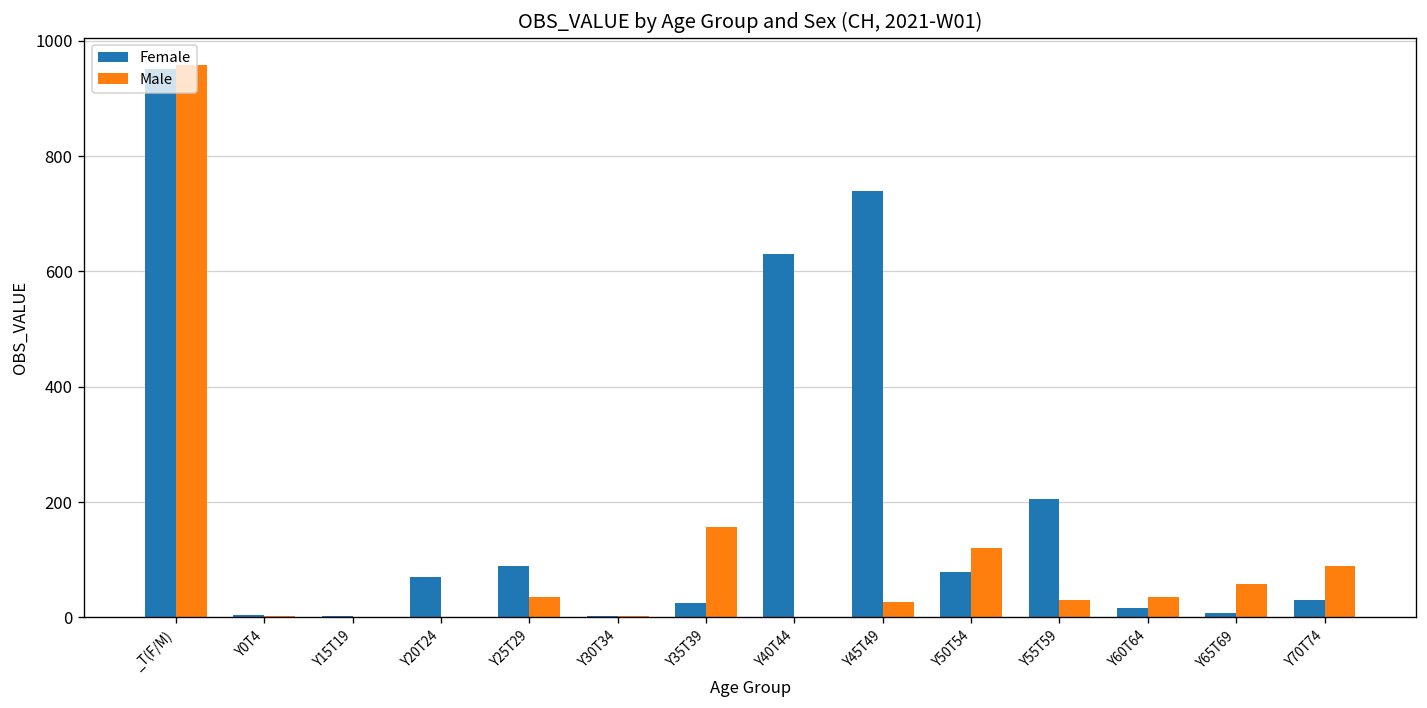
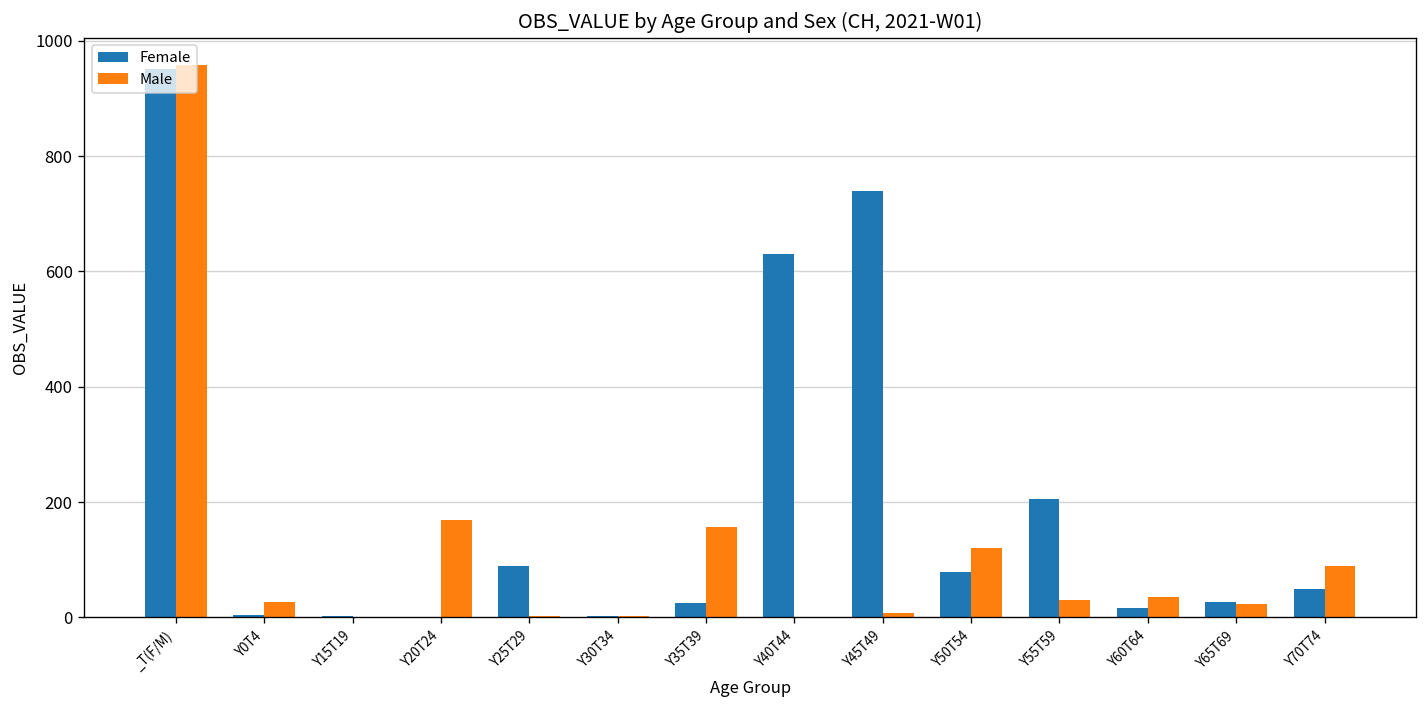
  {
    "Female": {
-     "Y20T24": 70,
+     "Y20T24": 0,
      "Y25T29": 90,
      "Y35T39": 30,
      "Y40T44": 630,
      "Y45T49": 740,
      "Y50T54": 80,
      "Y55T59": 210,
      "Y60T64": 20,
-     "Y65T69": 10,
-     "Y70T74": 30
+     "Y65T69": 30,
+     "Y70T74": 50
    },
    "Male": {
-     "Y0T4": 0,
+     "Y0T4": 30,
      "Y15T19": 0,
-     "Y20T24": 0,
-     "Y25T29": 40,
+     "Y20T24": 170,
+     "Y25T29": 0,
      "Y35T39": 160,
-     "Y45T49": 30,
+     "Y45T49": 10,
      "Y50T54": 120,
      "Y55T59": 30,
      "Y60T64": 40,
-     "Y65T69": 60,
+     "Y65T69": 20,
      "Y70T74": 90
    }
  }
